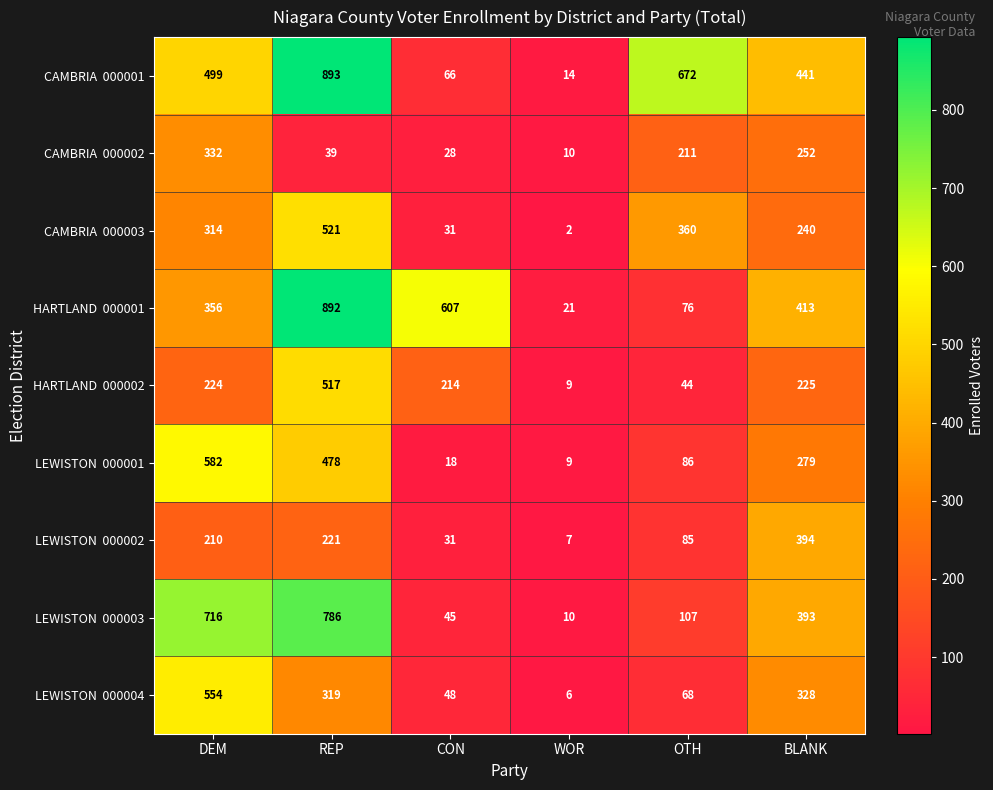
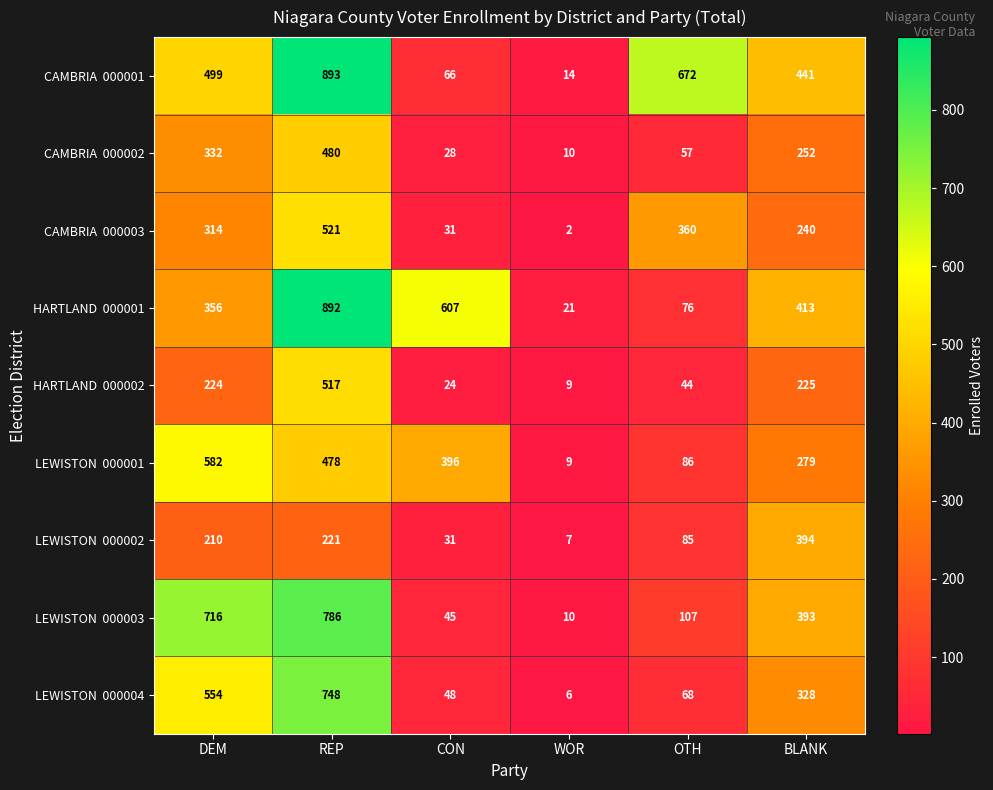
  {
    "CAMBRIA 000001": {
      "DEM": 499,
      "REP": 893,
      "CON": 66,
      "WOR": 14,
      "OTH": 672,
      "BLANK": 441
    },
    "CAMBRIA 000002": {
      "DEM": 332,
-     "REP": 39,
+     "REP": 480,
      "CON": 28,
      "WOR": 10,
-     "OTH": 211,
+     "OTH": 57,
      "BLANK": 252
    },
    "CAMBRIA 000003": {
      "DEM": 314,
      "REP": 521,
      "CON": 31,
      "WOR": 2,
      "OTH": 360,
      "BLANK": 240
    },
    "HARTLAND 000001": {
      "DEM": 356,
      "REP": 892,
      "CON": 607,
      "WOR": 21,
      "OTH": 76,
      "BLANK": 413
    },
    "HARTLAND 000002": {
      "DEM": 224,
      "REP": 517,
-     "CON": 214,
+     "CON": 24,
      "WOR": 9,
      "OTH": 44,
      "BLANK": 225
    },
    "LEWISTON 000001": {
      "DEM": 582,
      "REP": 478,
-     "CON": 18,
+     "CON": 396,
      "WOR": 9,
      "OTH": 86,
      "BLANK": 279
    },
    "LEWISTON 000002": {
      "DEM": 210,
      "REP": 221,
      "CON": 31,
      "WOR": 7,
      "OTH": 85,
      "BLANK": 394
    },
    "LEWISTON 000003": {
      "DEM": 716,
      "REP": 786,
      "CON": 45,
      "WOR": 10,
      "OTH": 107,
      "BLANK": 393
    },
    "LEWISTON 000004": {
      "DEM": 554,
-     "REP": 319,
+     "REP": 748,
      "CON": 48,
      "WOR": 6,
      "OTH": 68,
      "BLANK": 328
    }
  }
